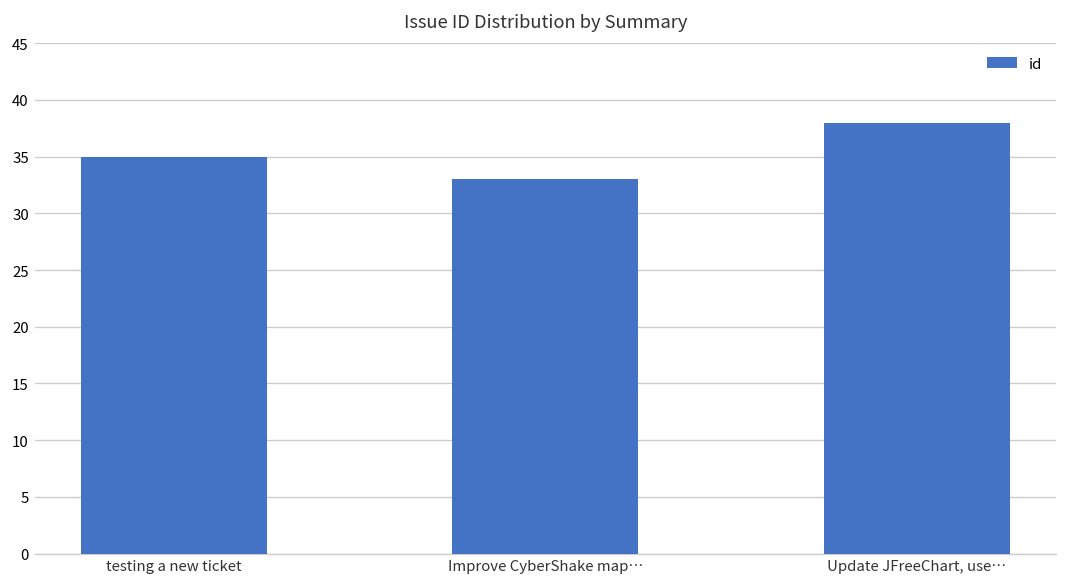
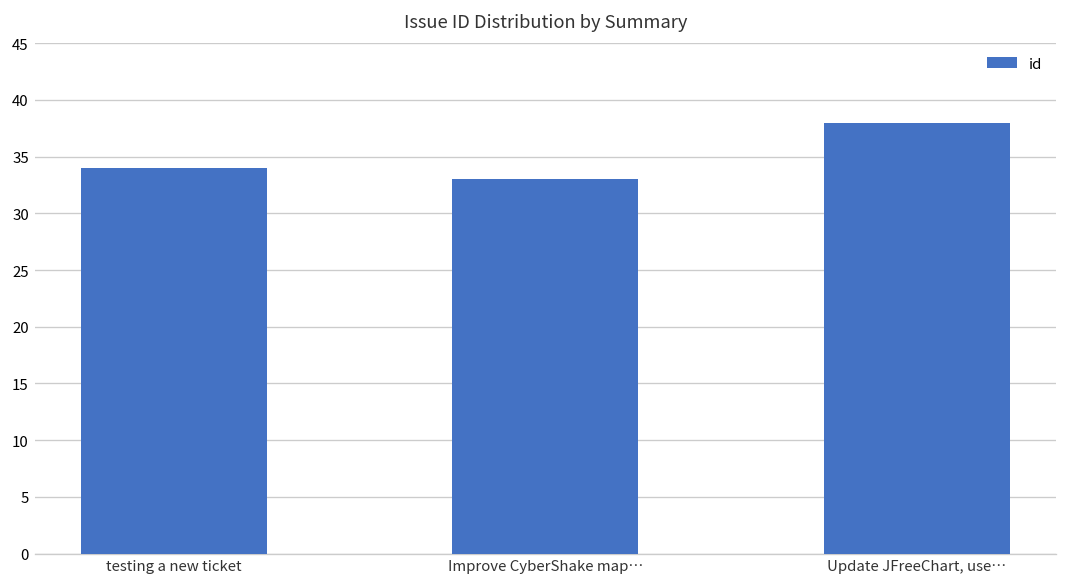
  {
-   "testing a new ticket": 35,
+   "testing a new ticket": 34,
    "Improve CyberShake map…": 33,
    "Update JFreeChart, use…": 38
  }
